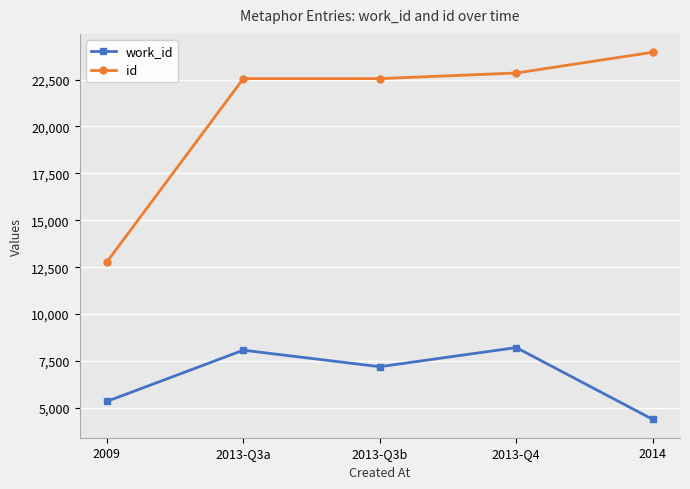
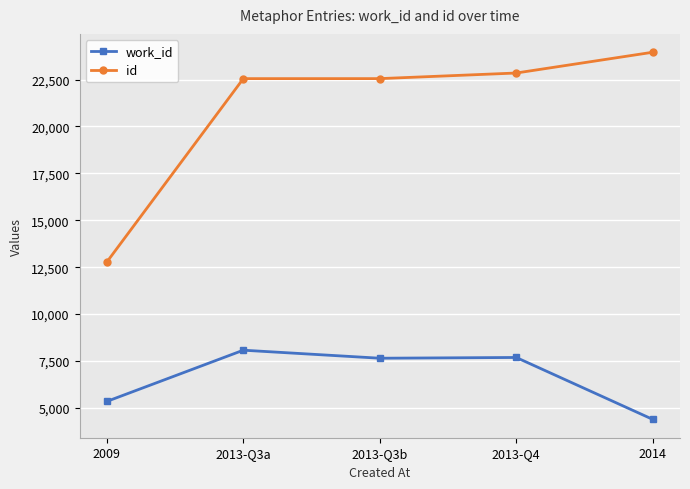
  {
    "work_id": {
      "2009": "5,300",
      "2013-Q3a": "8,100",
-     "2013-Q3b": "7,200",
-     "2013-Q4": "8,200",
+     "2013-Q3b": "7,600",
+     "2013-Q4": "7,700",
      "2014": "4,400"
    },
    "id": {
      "2009": "12,800",
      "2013-Q3a": "22,600",
      "2013-Q3b": "22,600",
      "2013-Q4": "22,900",
      "2014": "24,000"
    }
  }
